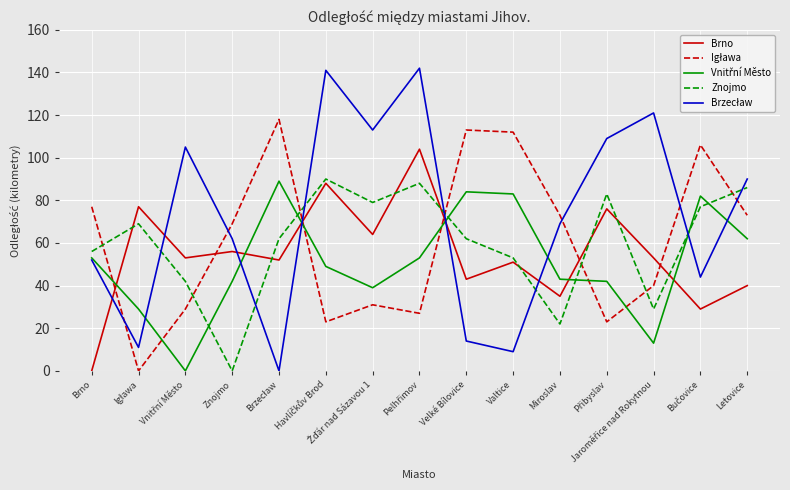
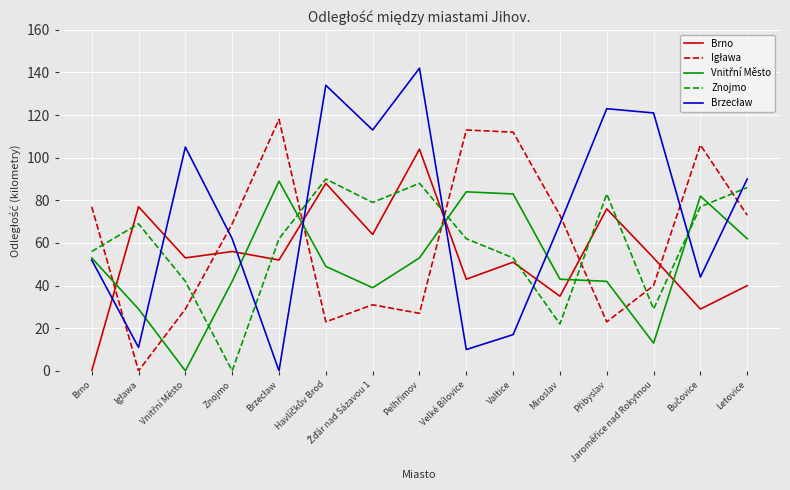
  {
    "Brzecław": {
      "Igława": 11,
      "Vnitřní Město": 105,
      "Znojmo": 62,
      "Brzecław": 0,
-     "Havlíčkův Brod": 141,
+     "Havlíčkův Brod": 134,
      "Žďár nad Sázavou 1": 113,
      "Pelhřimov": 142,
-     "Velké Bílovice": 14,
-     "Valtice": 9,
+     "Velké Bílovice": 10,
+     "Valtice": 17,
      "Miroslav": 69,
-     "Přibyslav": 109,
+     "Přibyslav": 123,
      "Jaroměřice nad Rokytnou": 121,
      "Bučovice": 44,
      "Letovice": 90
    }
  }
